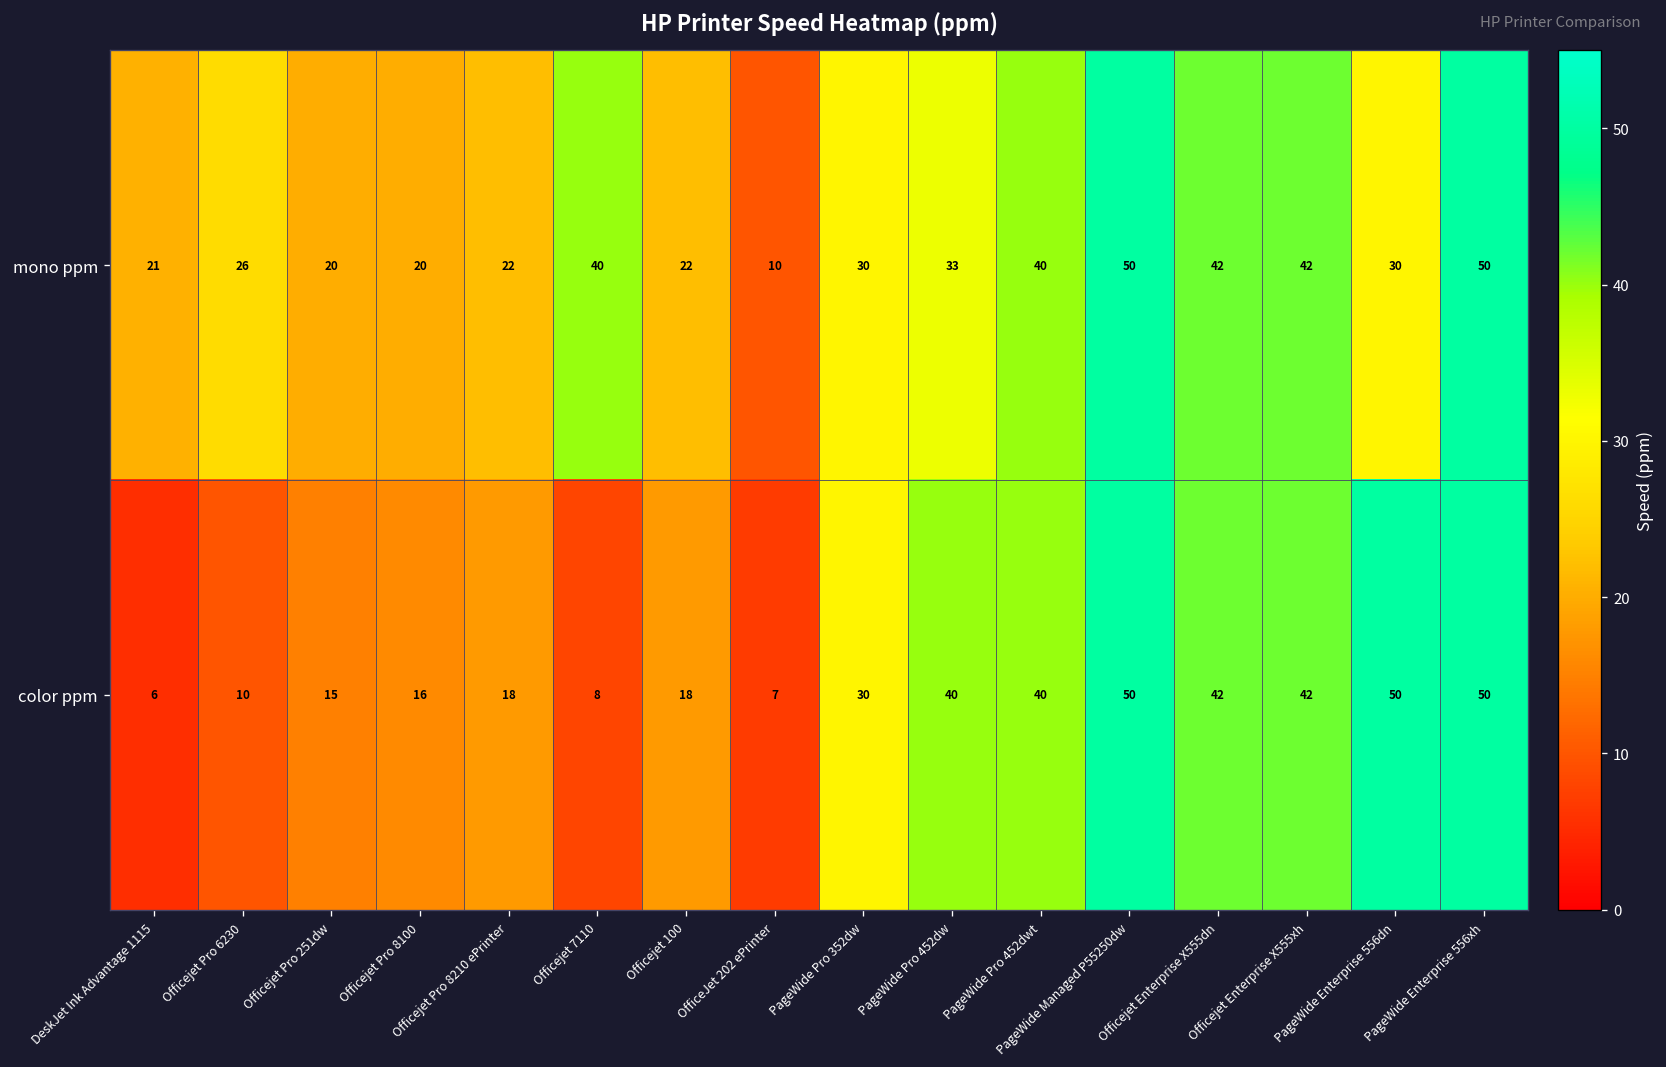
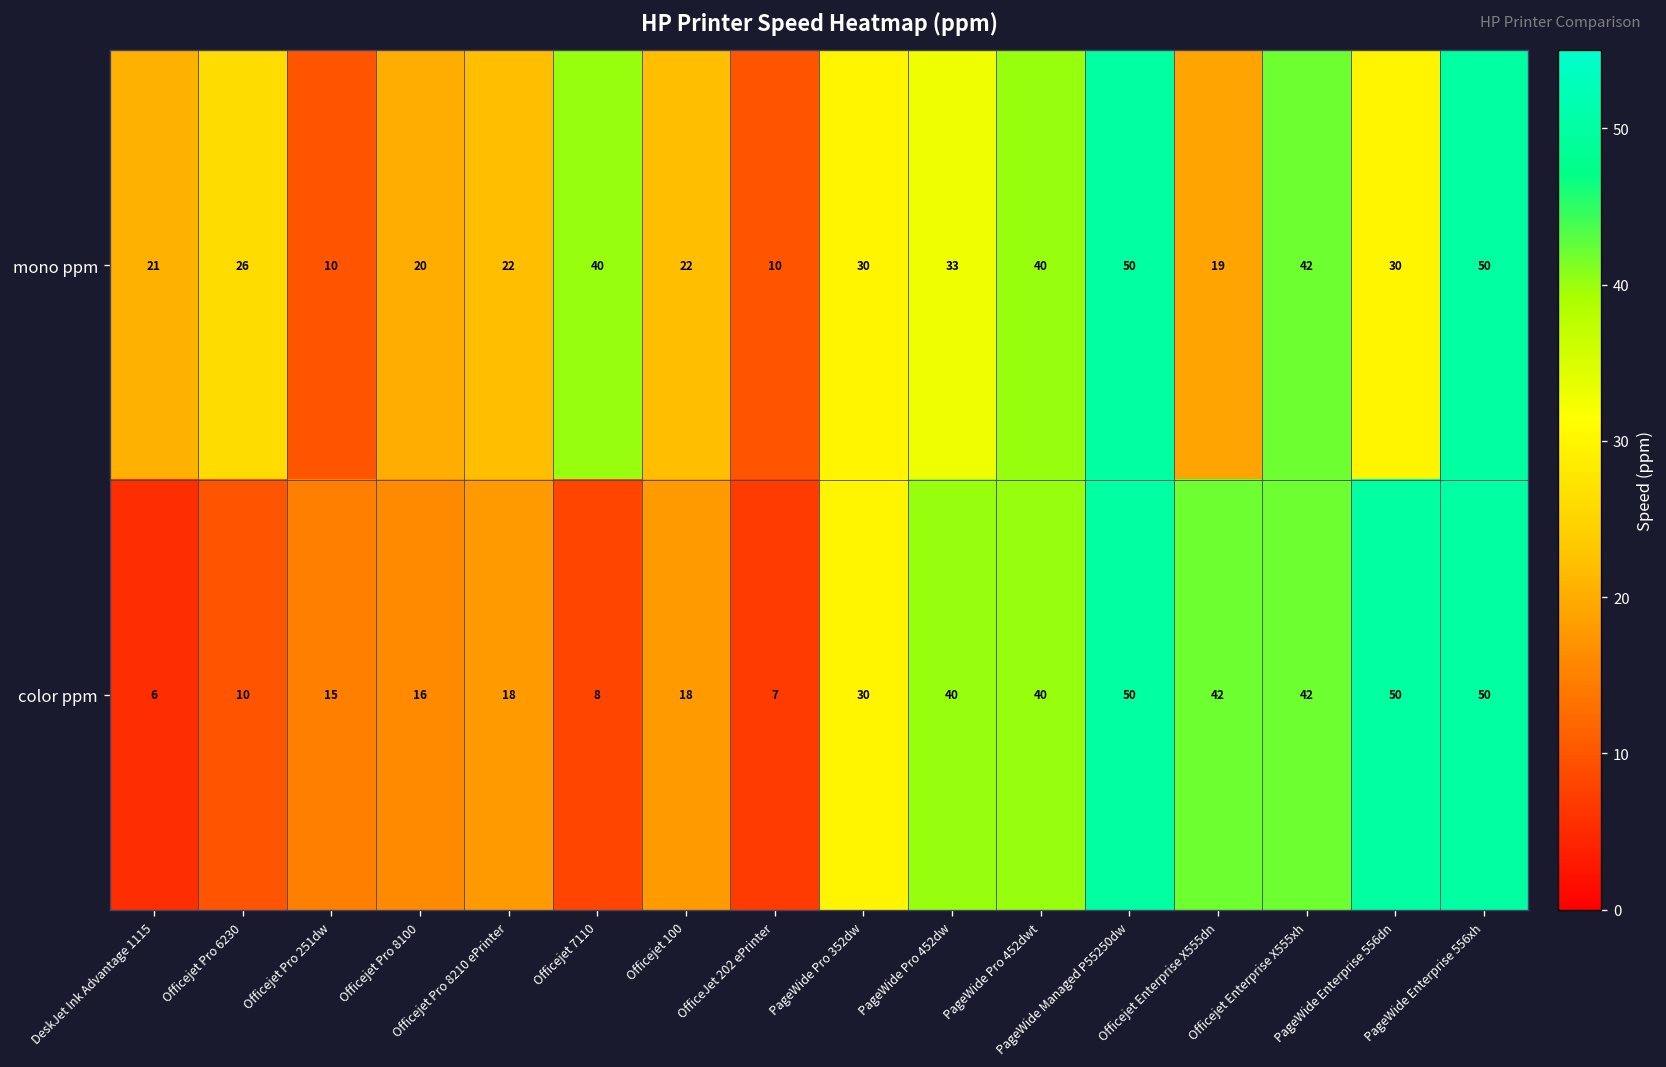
  {
    "mono ppm": {
      "DeskJet Ink Advantage 1115": 21,
      "Officejet Pro 6230": 26,
-     "Officejet Pro 251dw": 20,
+     "Officejet Pro 251dw": 10,
      "Officejet Pro 8100": 20,
      "Officejet Pro 8210 ePrinter": 22,
      "Officejet 7110": 40,
      "Officejet 100": 22,
      "OfficeJet 202 ePrinter": 10,
      "PageWide Pro 352dw": 30,
      "PageWide Pro 452dw": 33,
      "PageWide Pro 452dwt": 40,
      "PageWide Managed P55250dw": 50,
-     "Officejet Enterprise X555dn": 42,
+     "Officejet Enterprise X555dn": 19,
      "Officejet Enterprise X555xh": 42,
      "PageWide Enterprise 556dn": 30,
      "PageWide Enterprise 556xh": 50
    },
    "color ppm": {
      "DeskJet Ink Advantage 1115": 6,
      "Officejet Pro 6230": 10,
      "Officejet Pro 251dw": 15,
      "Officejet Pro 8100": 16,
      "Officejet Pro 8210 ePrinter": 18,
      "Officejet 7110": 8,
      "Officejet 100": 18,
      "OfficeJet 202 ePrinter": 7,
      "PageWide Pro 352dw": 30,
      "PageWide Pro 452dw": 40,
      "PageWide Pro 452dwt": 40,
      "PageWide Managed P55250dw": 50,
      "Officejet Enterprise X555dn": 42,
      "Officejet Enterprise X555xh": 42,
      "PageWide Enterprise 556dn": 50,
      "PageWide Enterprise 556xh": 50
    }
  }
